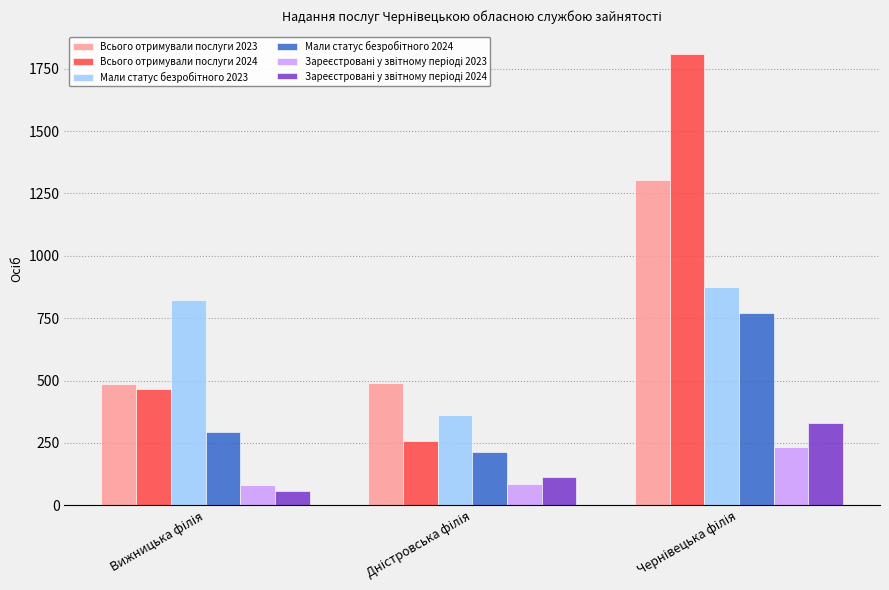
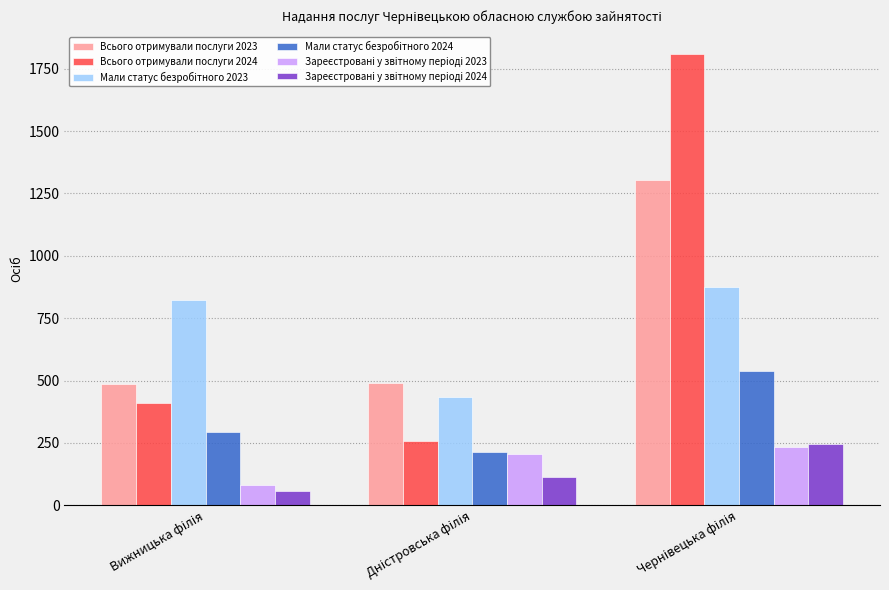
  {
    "Всього отримували послуги 2023": {
      "Вижницька філія": 490,
      "Дністровська філія": 490,
      "Чернівецька філія": 1300
    },
    "Всього отримували послуги 2024": {
-     "Вижницька філія": 470,
+     "Вижницька філія": 410,
      "Дністровська філія": 260,
      "Чернівецька філія": 1810
    },
    "Мали статус безробітного 2023": {
      "Вижницька філія": 820,
-     "Дністровська філія": 360,
+     "Дністровська філія": 430,
      "Чернівецька філія": 870
    },
    "Мали статус безробітного 2024": {
      "Вижницька філія": 300,
      "Дністровська філія": 210,
-     "Чернівецька філія": 770
+     "Чернівецька філія": 540
    },
    "Зареєстровані у звітному періоді 2023": {
      "Вижницька філія": 80,
-     "Дністровська філія": 80,
+     "Дністровська філія": 210,
      "Чернівецька філія": 230
    },
    "Зареєстровані у звітному періоді 2024": {
      "Вижницька філія": 60,
      "Дністровська філія": 120,
-     "Чернівецька філія": 330
+     "Чернівецька філія": 250
    }
  }
